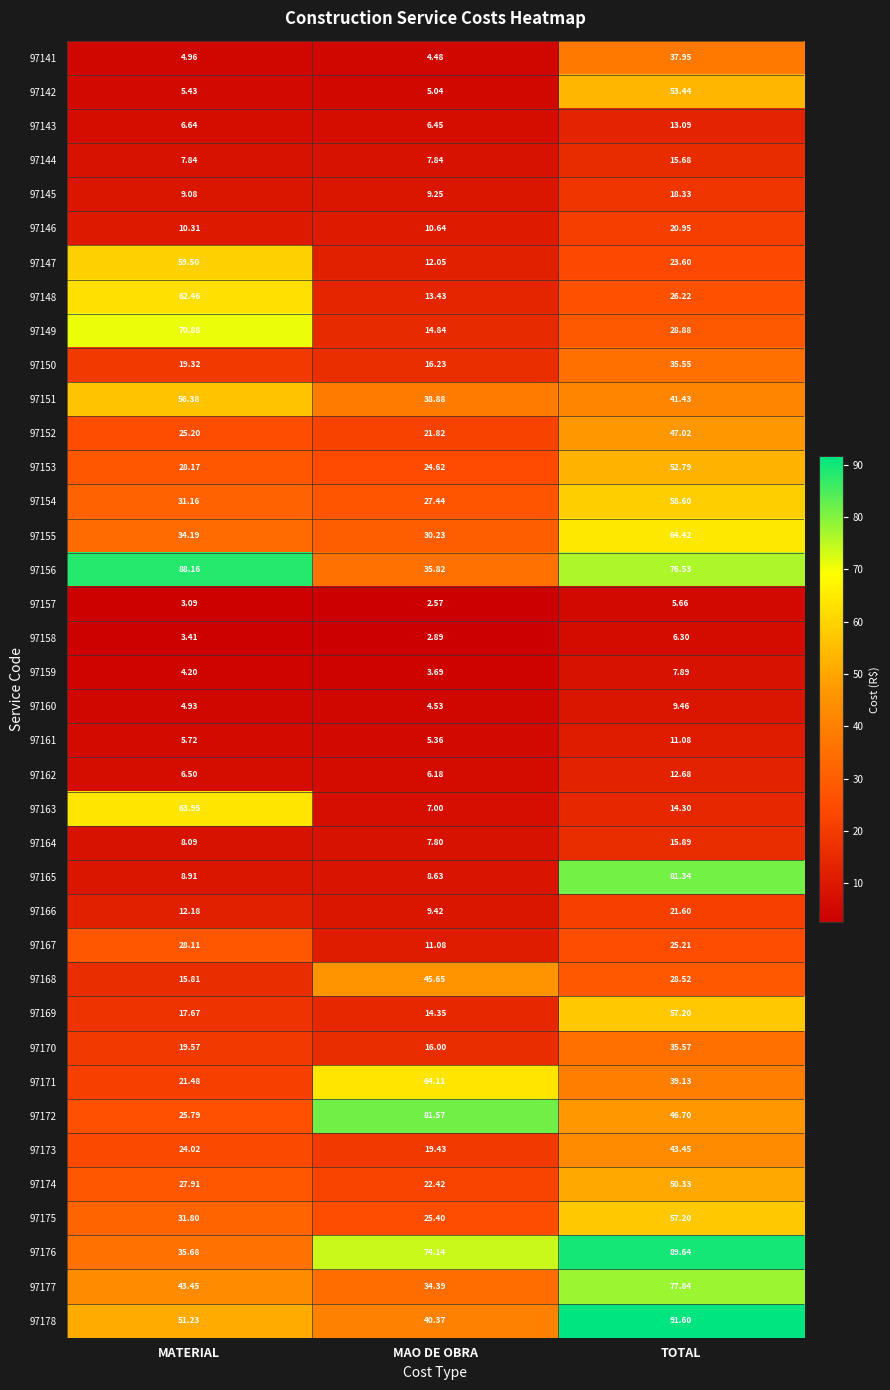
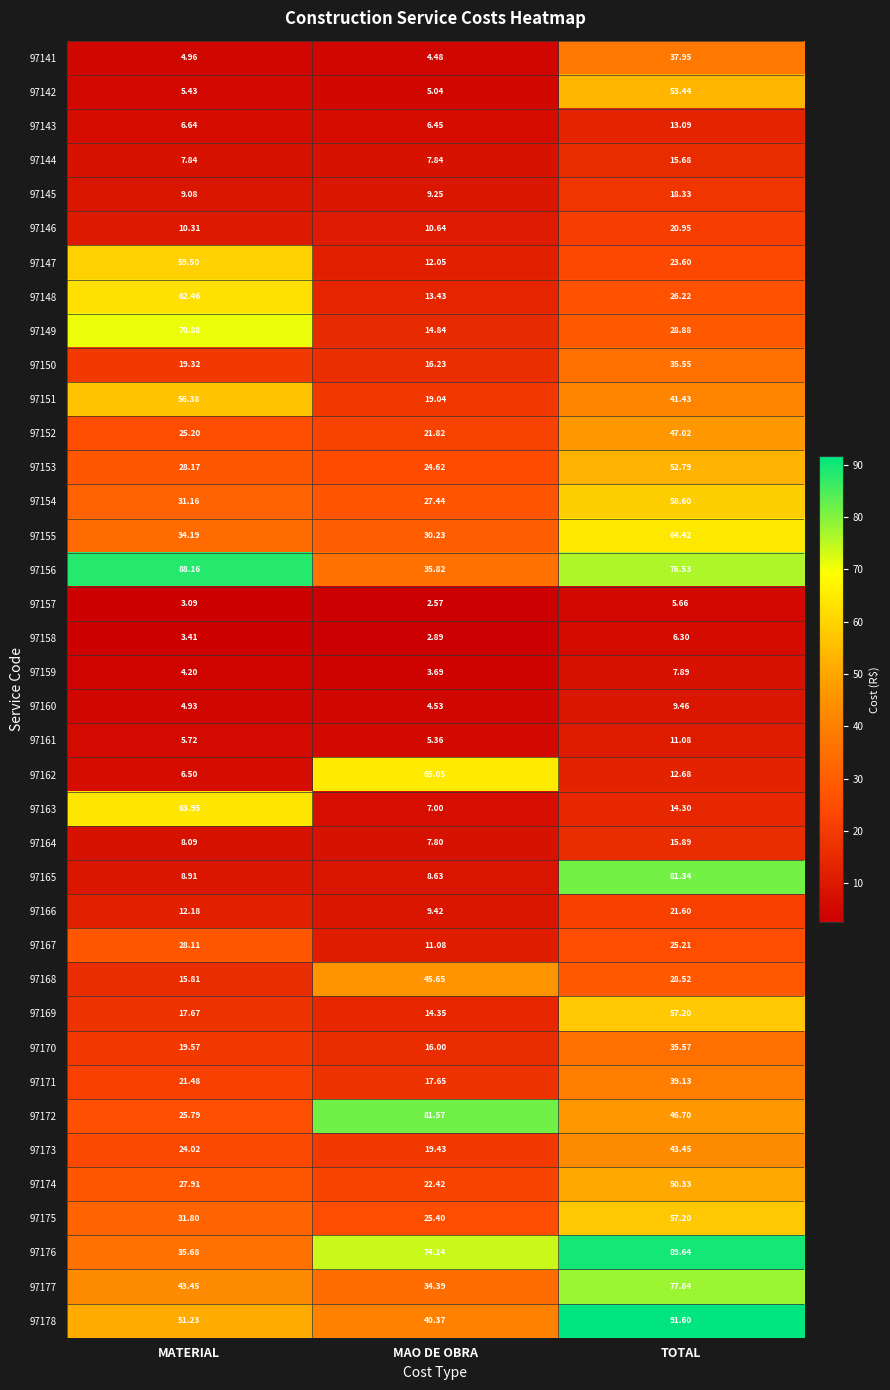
  {
    "97141": {
      "MATERIAL": 4.96,
      "MAO DE OBRA": 4.48,
      "TOTAL": 37.95
    },
    "97142": {
      "MATERIAL": 5.43,
      "MAO DE OBRA": 5.04,
      "TOTAL": 53.44
    },
    "97143": {
      "MATERIAL": 6.64,
      "MAO DE OBRA": 6.45,
      "TOTAL": 13.09
    },
    "97144": {
      "MATERIAL": 7.84,
      "MAO DE OBRA": 7.84,
      "TOTAL": 15.68
    },
    "97145": {
      "MATERIAL": 9.08,
      "MAO DE OBRA": 9.25,
      "TOTAL": 18.33
    },
    "97146": {
      "MATERIAL": 10.31,
      "MAO DE OBRA": 10.64,
      "TOTAL": 20.95
    },
    "97147": {
      "MATERIAL": 59.50,
      "MAO DE OBRA": 12.05,
      "TOTAL": 23.60
    },
    "97148": {
      "MATERIAL": 62.46,
      "MAO DE OBRA": 13.43,
      "TOTAL": 26.22
    },
    "97149": {
      "MATERIAL": 70.88,
      "MAO DE OBRA": 14.84,
      "TOTAL": 28.88
    },
    "97150": {
      "MATERIAL": 19.32,
      "MAO DE OBRA": 16.23,
      "TOTAL": 35.55
    },
    "97151": {
      "MATERIAL": 56.38,
-     "MAO DE OBRA": 38.88,
+     "MAO DE OBRA": 19.04,
      "TOTAL": 41.43
    },
    "97152": {
      "MATERIAL": 25.20,
      "MAO DE OBRA": 21.82,
      "TOTAL": 47.02
    },
    "97153": {
      "MATERIAL": 28.17,
      "MAO DE OBRA": 24.62,
      "TOTAL": 52.79
    },
    "97154": {
      "MATERIAL": 31.16,
      "MAO DE OBRA": 27.44,
      "TOTAL": 58.60
    },
    "97155": {
      "MATERIAL": 34.19,
      "MAO DE OBRA": 30.23,
      "TOTAL": 64.42
    },
    "97156": {
      "MATERIAL": 88.16,
      "MAO DE OBRA": 35.82,
      "TOTAL": 76.53
    },
    "97157": {
      "MATERIAL": 3.09,
      "MAO DE OBRA": 2.57,
      "TOTAL": 5.66
    },
    "97158": {
      "MATERIAL": 3.41,
      "MAO DE OBRA": 2.89,
      "TOTAL": 6.30
    },
    "97159": {
      "MATERIAL": 4.20,
      "MAO DE OBRA": 3.69,
      "TOTAL": 7.89
    },
    "97160": {
      "MATERIAL": 4.93,
      "MAO DE OBRA": 4.53,
      "TOTAL": 9.46
    },
    "97161": {
      "MATERIAL": 5.72,
      "MAO DE OBRA": 5.36,
      "TOTAL": 11.08
    },
    "97162": {
      "MATERIAL": 6.50,
-     "MAO DE OBRA": 6.18,
+     "MAO DE OBRA": 65.05,
      "TOTAL": 12.68
    },
    "97163": {
      "MATERIAL": 63.95,
      "MAO DE OBRA": 7.00,
      "TOTAL": 14.30
    },
    "97164": {
      "MATERIAL": 8.09,
      "MAO DE OBRA": 7.80,
      "TOTAL": 15.89
    },
    "97165": {
      "MATERIAL": 8.91,
      "MAO DE OBRA": 8.63,
      "TOTAL": 81.34
    },
    "97166": {
      "MATERIAL": 12.18,
      "MAO DE OBRA": 9.42,
      "TOTAL": 21.60
    },
    "97167": {
      "MATERIAL": 28.11,
      "MAO DE OBRA": 11.08,
      "TOTAL": 25.21
    },
    "97168": {
      "MATERIAL": 15.81,
      "MAO DE OBRA": 45.65,
      "TOTAL": 28.52
    },
    "97169": {
      "MATERIAL": 17.67,
      "MAO DE OBRA": 14.35,
      "TOTAL": 57.20
    },
    "97170": {
      "MATERIAL": 19.57,
      "MAO DE OBRA": 16.00,
      "TOTAL": 35.57
    },
    "97171": {
      "MATERIAL": 21.48,
-     "MAO DE OBRA": 64.11,
+     "MAO DE OBRA": 17.65,
      "TOTAL": 39.13
    },
    "97172": {
      "MATERIAL": 25.79,
      "MAO DE OBRA": 81.57,
      "TOTAL": 46.70
    },
    "97173": {
      "MATERIAL": 24.02,
      "MAO DE OBRA": 19.43,
      "TOTAL": 43.45
    },
    "97174": {
      "MATERIAL": 27.91,
      "MAO DE OBRA": 22.42,
      "TOTAL": 50.33
    },
    "97175": {
      "MATERIAL": 31.80,
      "MAO DE OBRA": 25.40,
      "TOTAL": 57.20
    },
    "97176": {
      "MATERIAL": 35.68,
      "MAO DE OBRA": 74.14,
      "TOTAL": 89.64
    },
    "97177": {
      "MATERIAL": 43.45,
      "MAO DE OBRA": 34.39,
      "TOTAL": 77.84
    },
    "97178": {
      "MATERIAL": 51.23,
      "MAO DE OBRA": 40.37,
      "TOTAL": 91.60
    }
  }
